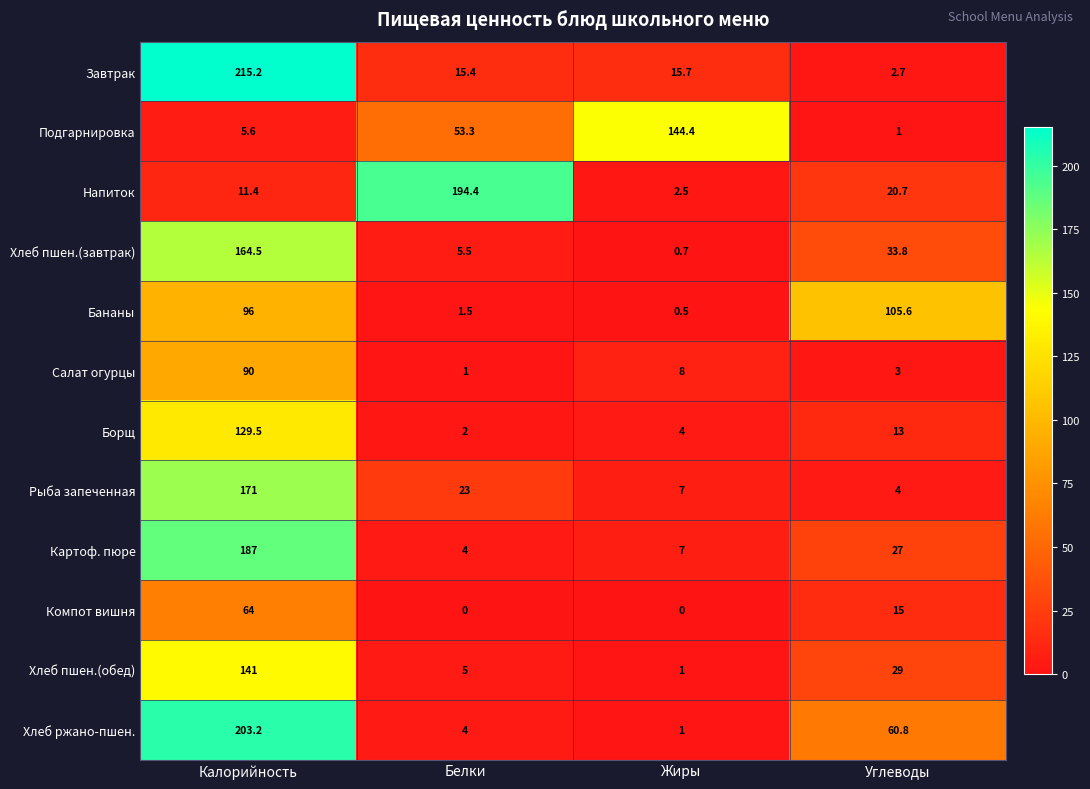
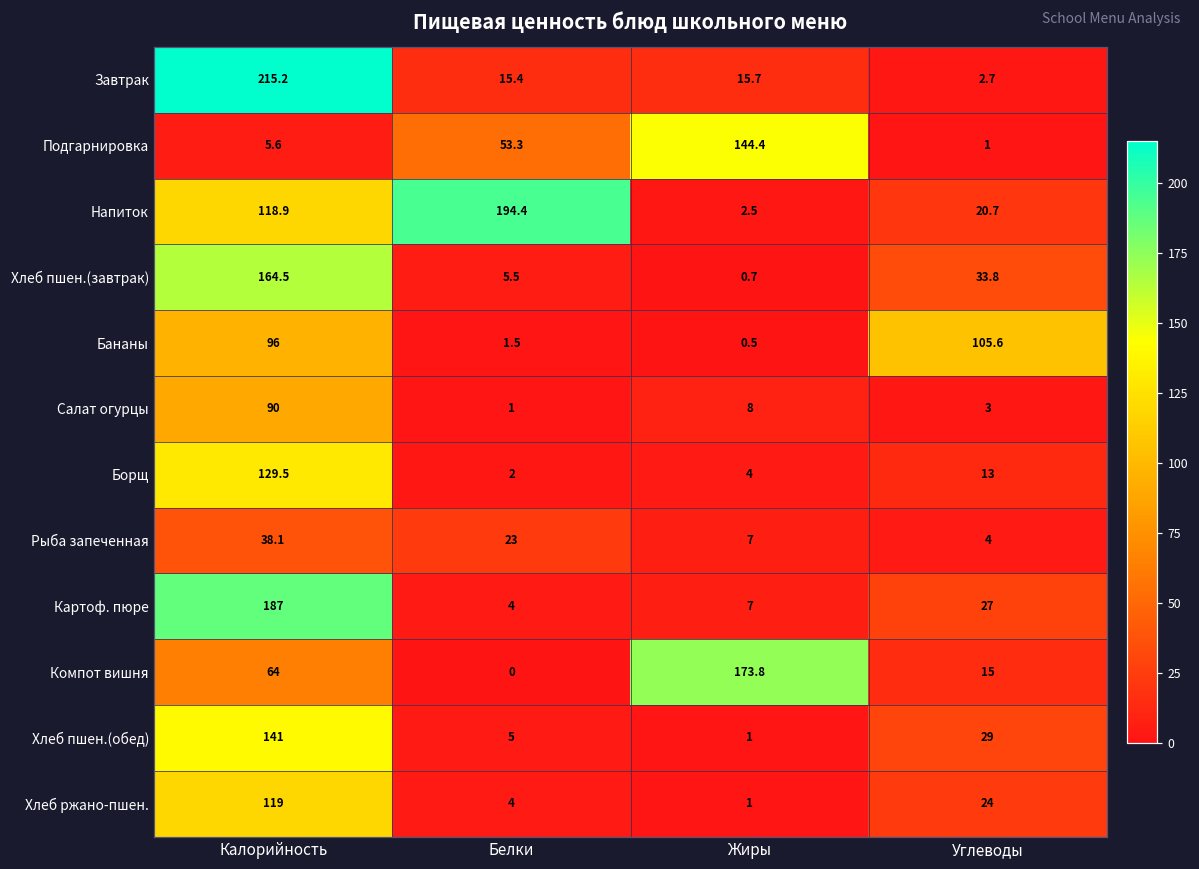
  {
    "Завтрак": {
      "Калорийность": 215.2,
      "Белки": 15.4,
      "Жиры": 15.7,
      "Углеводы": 2.7
    },
    "Подгарнировка": {
      "Калорийность": 5.6,
      "Белки": 53.3,
      "Жиры": 144.4,
      "Углеводы": 1
    },
    "Напиток": {
-     "Калорийность": 11.4,
+     "Калорийность": 118.9,
      "Белки": 194.4,
      "Жиры": 2.5,
      "Углеводы": 20.7
    },
    "Хлеб пшен.(завтрак)": {
      "Калорийность": 164.5,
      "Белки": 5.5,
      "Жиры": 0.7,
      "Углеводы": 33.8
    },
    "Бананы": {
      "Калорийность": 96,
      "Белки": 1.5,
      "Жиры": 0.5,
      "Углеводы": 105.6
    },
    "Салат огурцы": {
      "Калорийность": 90,
      "Белки": 1,
      "Жиры": 8,
      "Углеводы": 3
    },
    "Борщ": {
      "Калорийность": 129.5,
      "Белки": 2,
      "Жиры": 4,
      "Углеводы": 13
    },
    "Рыба запеченная": {
-     "Калорийность": 171,
+     "Калорийность": 38.1,
      "Белки": 23,
      "Жиры": 7,
      "Углеводы": 4
    },
    "Картоф. пюре": {
      "Калорийность": 187,
      "Белки": 4,
      "Жиры": 7,
      "Углеводы": 27
    },
    "Компот вишня": {
      "Калорийность": 64,
      "Белки": 0,
-     "Жиры": 0,
+     "Жиры": 173.8,
      "Углеводы": 15
    },
    "Хлеб пшен.(обед)": {
      "Калорийность": 141,
      "Белки": 5,
      "Жиры": 1,
      "Углеводы": 29
    },
    "Хлеб ржано-пшен.": {
-     "Калорийность": 203.2,
+     "Калорийность": 119,
      "Белки": 4,
      "Жиры": 1,
-     "Углеводы": 60.8
+     "Углеводы": 24
    }
  }
